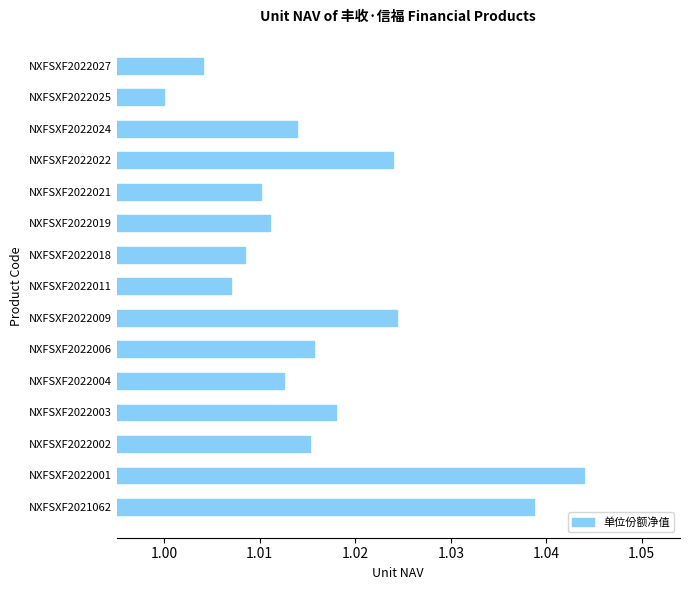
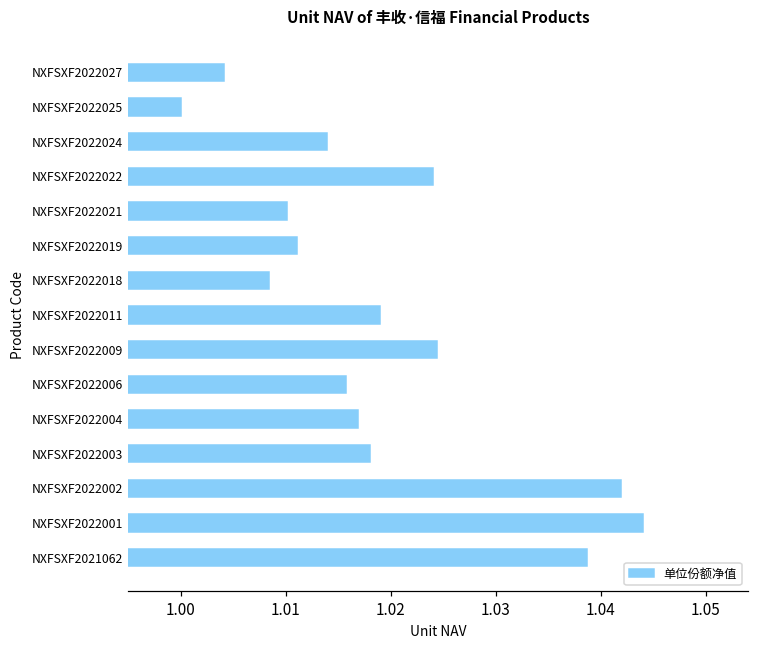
  {
    "NXFSXF2022027": 1.004,
    "NXFSXF2022025": 1.000,
    "NXFSXF2022024": 1.014,
    "NXFSXF2022022": 1.024,
    "NXFSXF2022021": 1.010,
    "NXFSXF2022019": 1.011,
    "NXFSXF2022018": 1.008,
-   "NXFSXF2022011": 1.007,
+   "NXFSXF2022011": 1.019,
    "NXFSXF2022009": 1.024,
    "NXFSXF2022006": 1.016,
-   "NXFSXF2022004": 1.013,
+   "NXFSXF2022004": 1.017,
    "NXFSXF2022003": 1.018,
-   "NXFSXF2022002": 1.015,
+   "NXFSXF2022002": 1.042,
    "NXFSXF2022001": 1.044,
    "NXFSXF2021062": 1.039
  }
